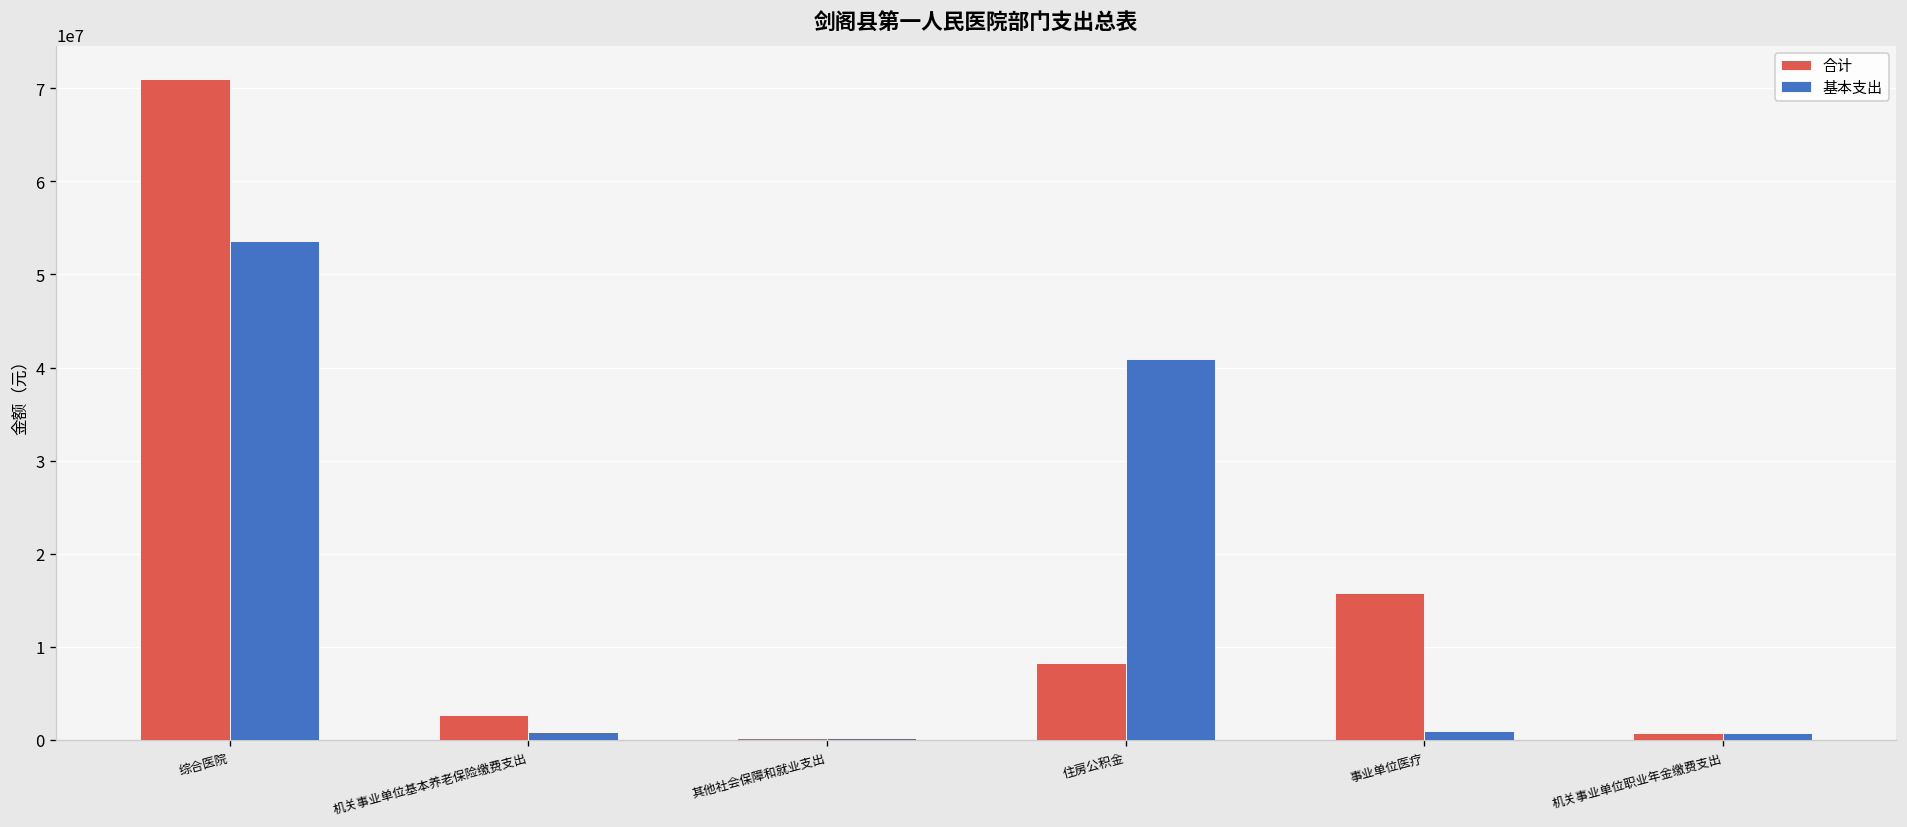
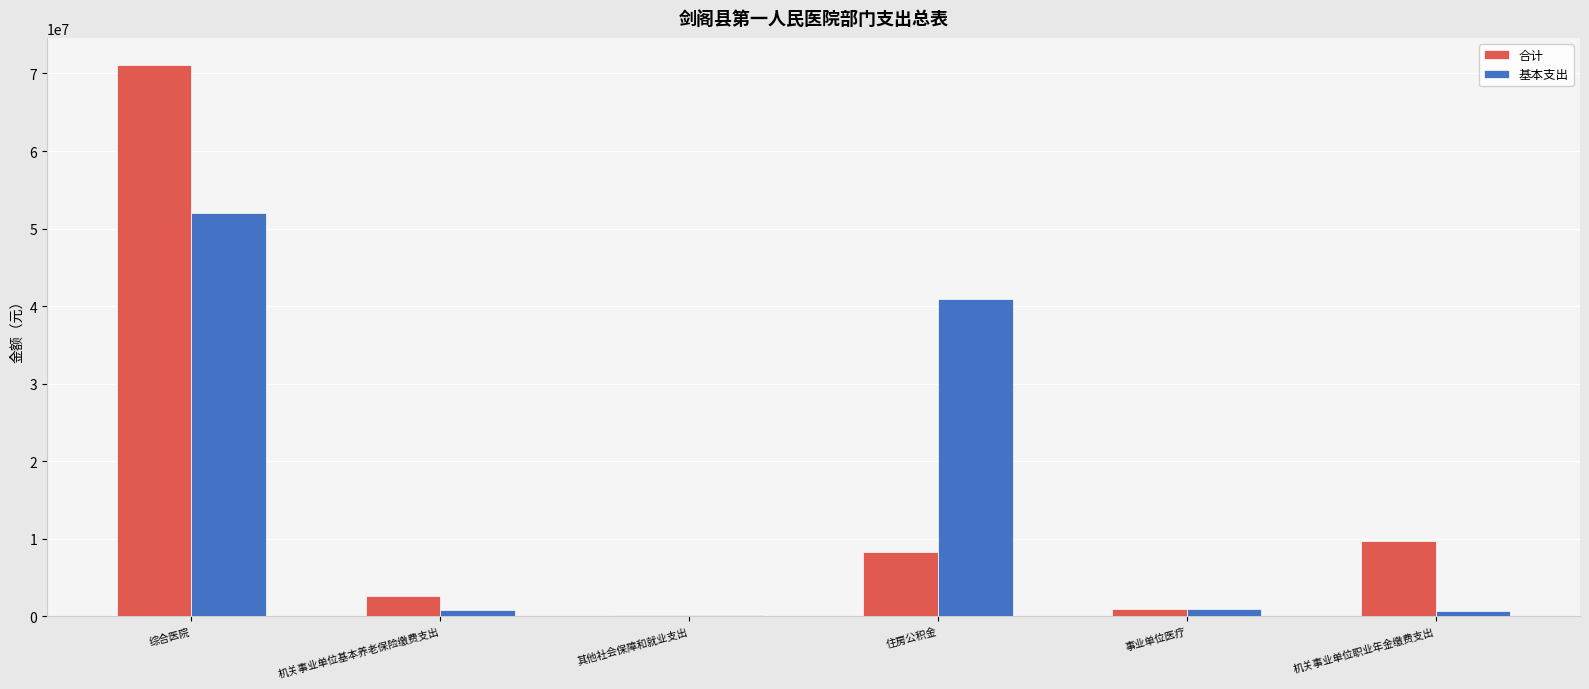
  {
    "合计": {
      "综合医院": 71000000,
      "机关事业单位基本养老保险缴费支出": 3000000,
      "住房公积金": 8000000,
-     "事业单位医疗": 16000000,
-     "机关事业单位职业年金缴费支出": 1000000
+     "事业单位医疗": 1000000,
+     "机关事业单位职业年金缴费支出": 10000000
    },
    "基本支出": {
-     "综合医院": 54000000,
+     "综合医院": 52000000,
      "机关事业单位基本养老保险缴费支出": 1000000,
      "住房公积金": 41000000,
      "事业单位医疗": 1000000,
      "机关事业单位职业年金缴费支出": 1000000
    }
  }
